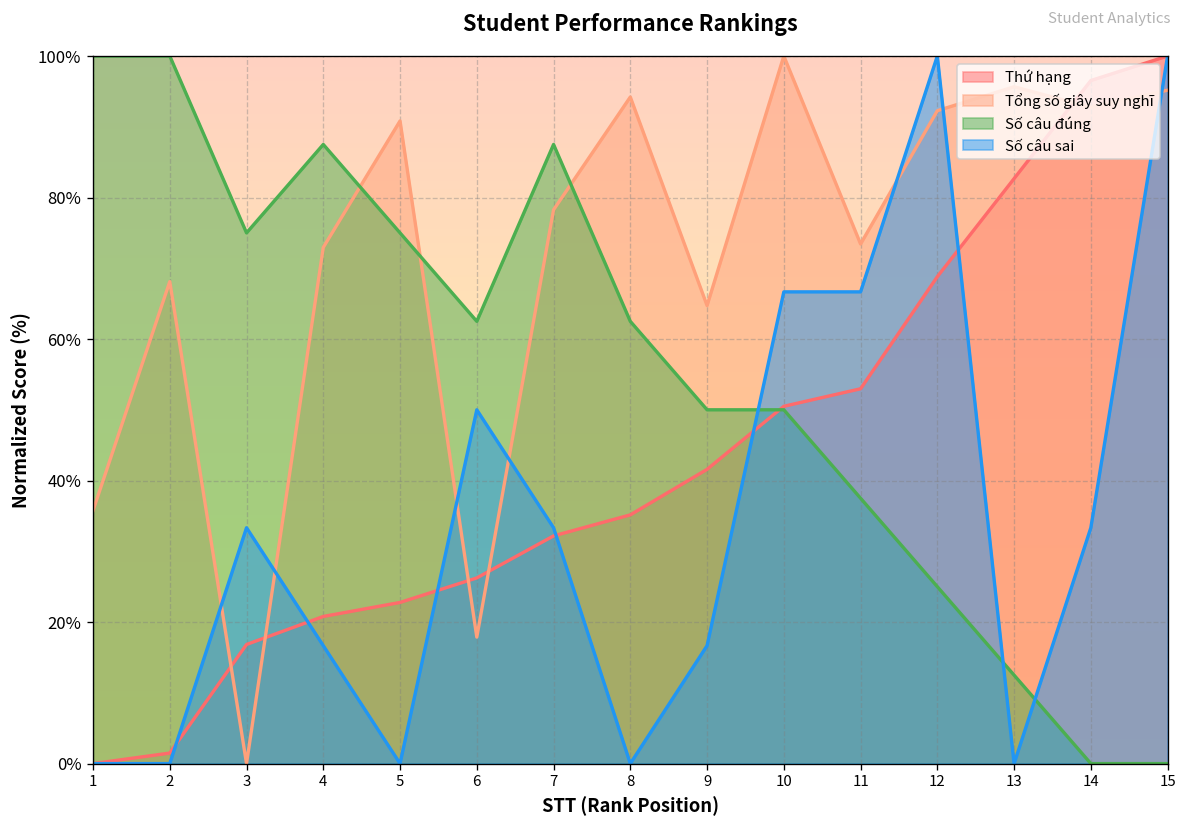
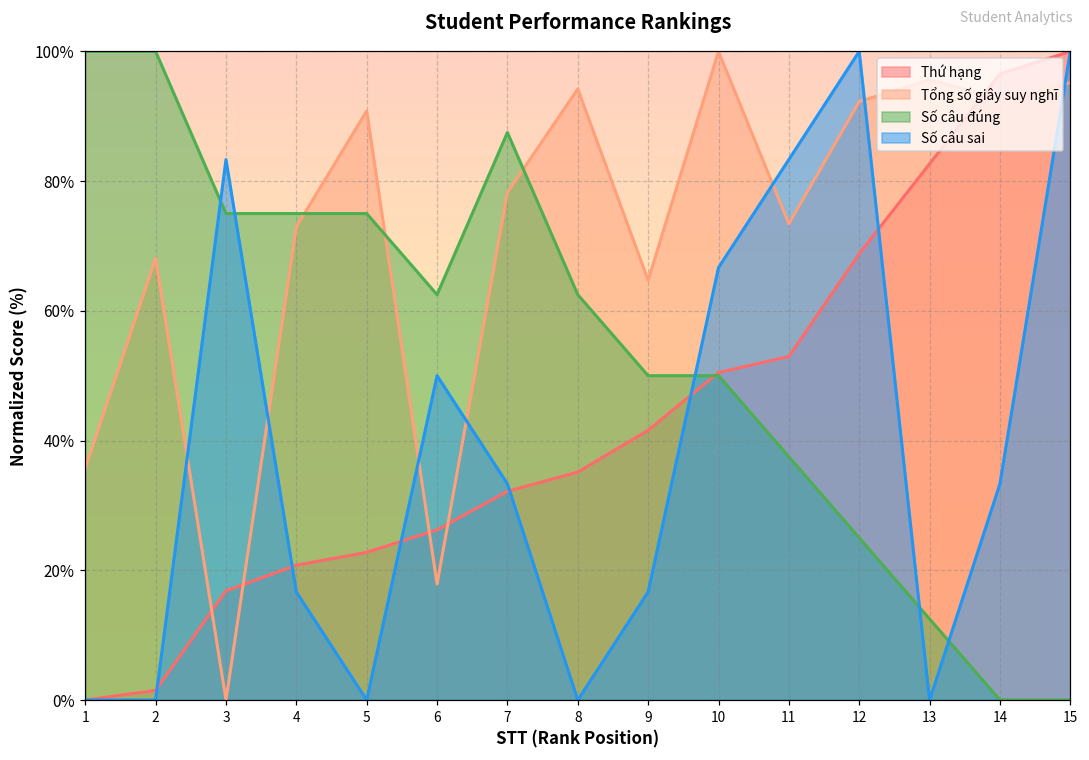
  {
    "Số câu đúng": {
      "1": "100%",
      "2": "100%",
      "3": "75%",
-     "4": "88%",
+     "4": "75%",
      "5": "75%",
      "6": "63%",
      "7": "88%",
      "8": "63%",
      "9": "50%",
      "10": "50%",
      "11": "38%",
      "12": "25%",
      "13": "13%",
      "14": "0%",
      "15": "0%"
    },
    "Số câu sai": {
      "2": "0%",
-     "3": "33%",
+     "3": "83%",
      "4": "17%",
      "5": "0%",
      "6": "50%",
      "7": "33%",
      "8": "0%",
      "9": "17%",
      "10": "67%",
-     "11": "67%",
+     "11": "83%",
      "12": "100%",
      "13": "0%",
      "14": "33%"
    }
  }
